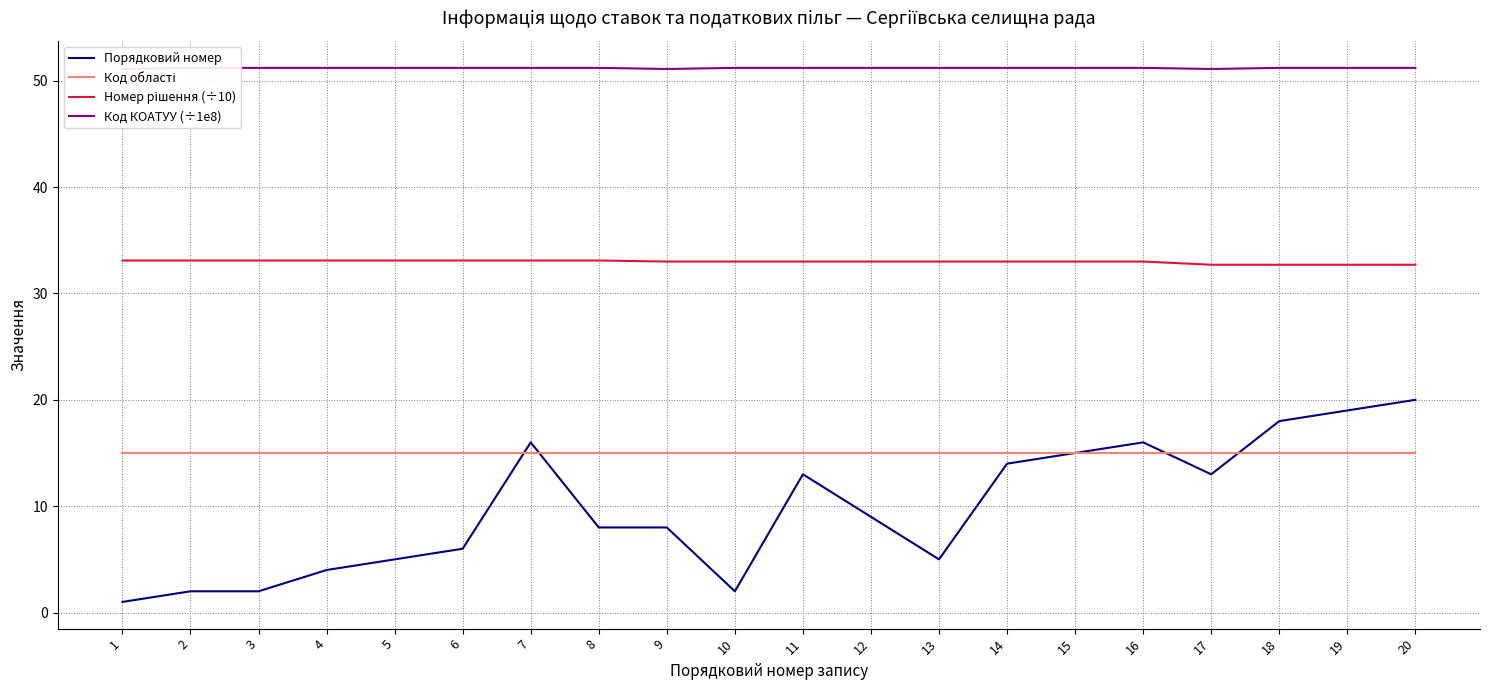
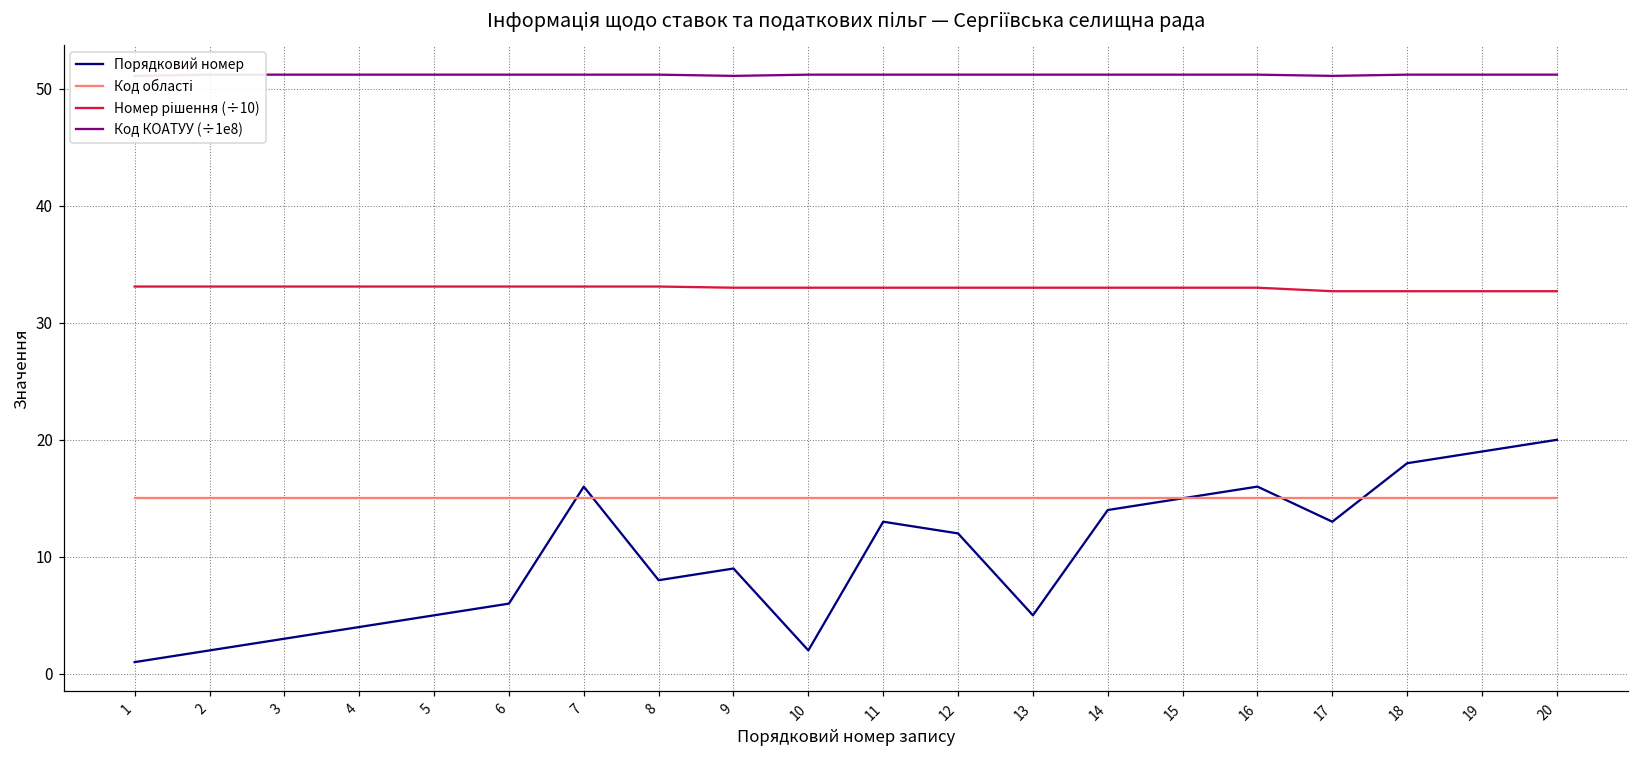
  {
    "Порядковий номер": {
      "1": 1,
      "2": 2,
-     "3": 2,
+     "3": 3,
      "4": 4,
      "5": 5,
      "6": 6,
      "7": 16,
      "8": 8,
-     "9": 8,
+     "9": 9,
      "10": 2,
      "11": 13,
-     "12": 9,
+     "12": 12,
      "13": 5,
      "14": 14,
      "16": 16,
      "17": 13,
      "18": 18,
      "19": 19,
      "20": 20
    },
    "Код області": {
      "1": 15,
      "2": 15,
      "3": 15,
      "4": 15,
      "5": 15,
      "6": 15,
      "7": 15,
      "8": 15,
      "9": 15,
      "10": 15,
      "11": 15,
      "12": 15,
      "13": 15,
      "14": 15,
      "16": 15,
      "17": 15,
      "18": 15,
      "19": 15,
      "20": 15
    },
    "Номер рішення (÷10)": {
      "1": 33,
      "2": 33,
      "3": 33,
      "4": 33,
      "5": 33,
      "6": 33,
      "7": 33,
      "8": 33,
      "9": 33,
      "10": 33,
      "11": 33,
      "12": 33,
      "13": 33,
      "14": 33,
      "15": 33,
      "16": 33,
      "17": 32.7,
      "18": 32.7,
      "19": 32.7,
      "20": 32.7
    },
    "Код КОАТУУ (÷1e8)": {
      "3": 51,
      "4": 51,
      "5": 51,
      "6": 51,
      "7": 51,
      "8": 51,
      "9": 51,
      "10": 51,
      "11": 51,
      "12": 51,
      "13": 51,
      "14": 51,
      "15": 51,
      "16": 51,
      "17": 51,
      "18": 51,
      "19": 51,
      "20": 51
    }
  }
